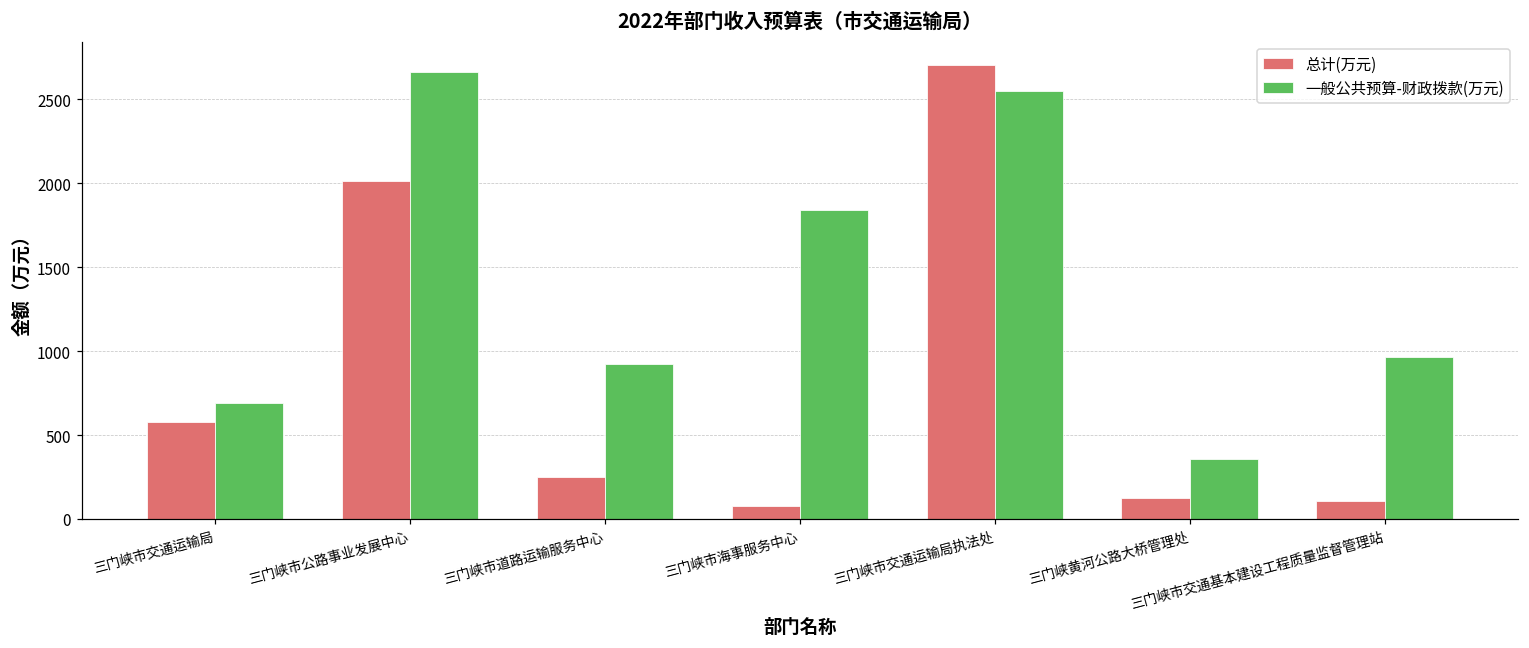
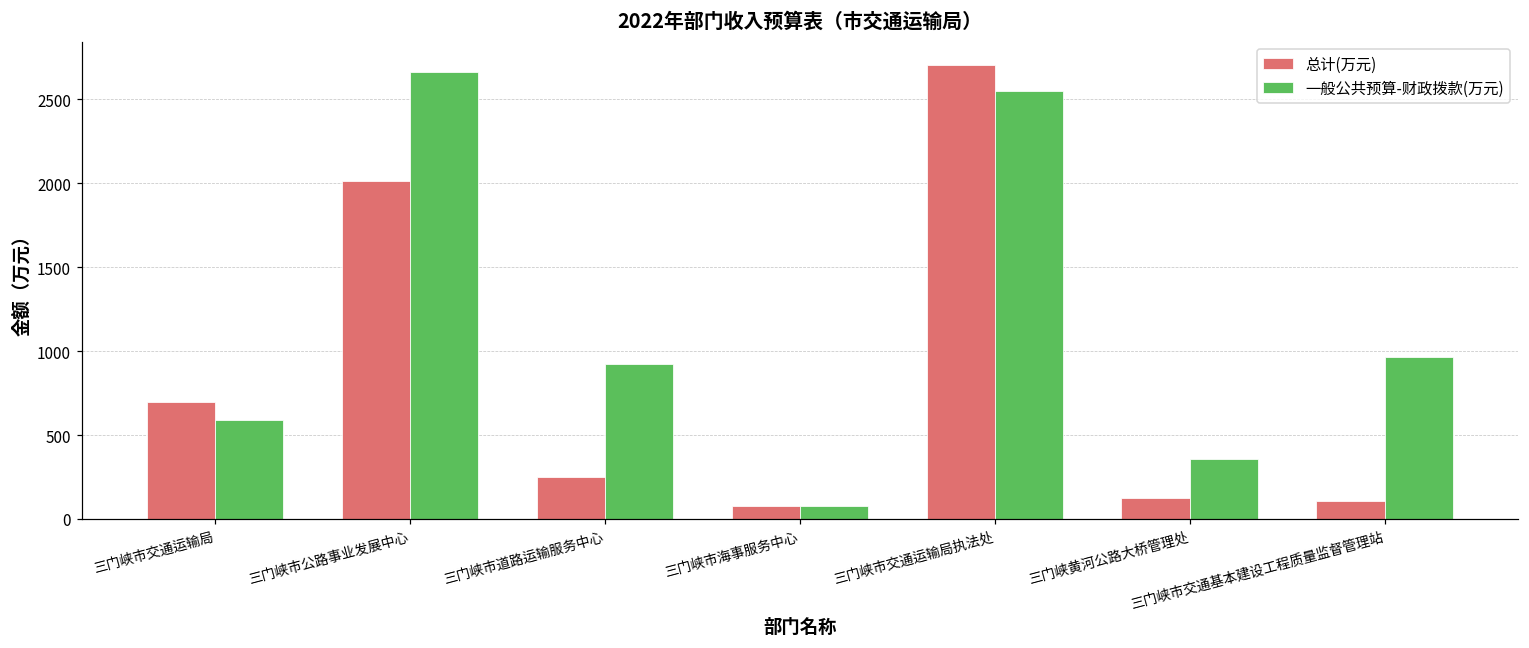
  {
    "总计(万元)": {
-     "三门峡市交通运输局": 580,
+     "三门峡市交通运输局": 700,
      "三门峡市公路事业发展中心": 2010,
      "三门峡市道路运输服务中心": 250,
      "三门峡市海事服务中心": 80,
      "三门峡市交通运输局执法处": 2710,
      "三门峡黄河公路大桥管理处": 130,
      "三门峡市交通基本建设工程质量监督管理站": 110
    },
    "一般公共预算-财政拨款(万元)": {
-     "三门峡市交通运输局": 690,
+     "三门峡市交通运输局": 590,
      "三门峡市公路事业发展中心": 2660,
      "三门峡市道路运输服务中心": 920,
-     "三门峡市海事服务中心": 1840,
+     "三门峡市海事服务中心": 80,
      "三门峡市交通运输局执法处": 2550,
      "三门峡黄河公路大桥管理处": 360,
      "三门峡市交通基本建设工程质量监督管理站": 960
    }
  }
